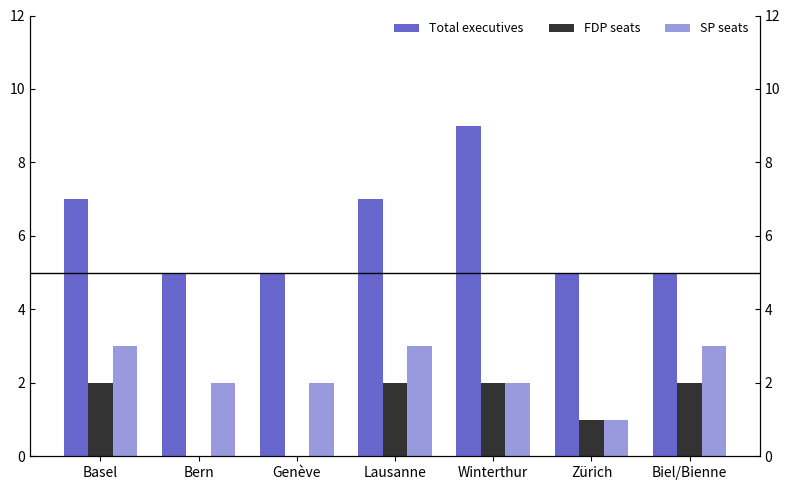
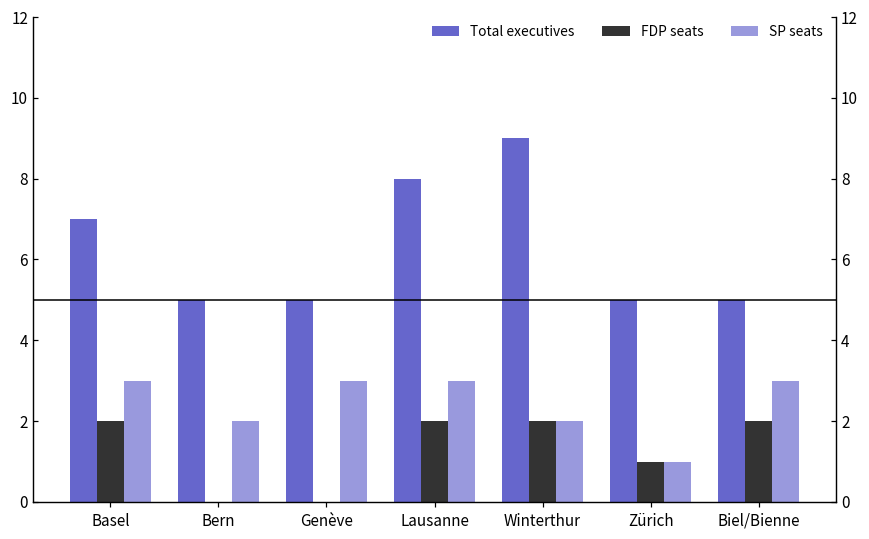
  {
    "Total executives": {
      "Basel": 7,
      "Bern": 5,
      "Genève": 5,
-     "Lausanne": 7,
+     "Lausanne": 8,
      "Winterthur": 9,
      "Zürich": 5,
      "Biel/Bienne": 5
    },
    "FDP seats": {
      "Basel": 2,
      "Bern": 0,
      "Genève": 0,
      "Lausanne": 2,
      "Winterthur": 2,
      "Zürich": 1,
      "Biel/Bienne": 2
    },
    "SP seats": {
      "Basel": 3,
      "Bern": 2,
-     "Genève": 2,
+     "Genève": 3,
      "Lausanne": 3,
      "Winterthur": 2,
      "Zürich": 1,
      "Biel/Bienne": 3
    }
  }
